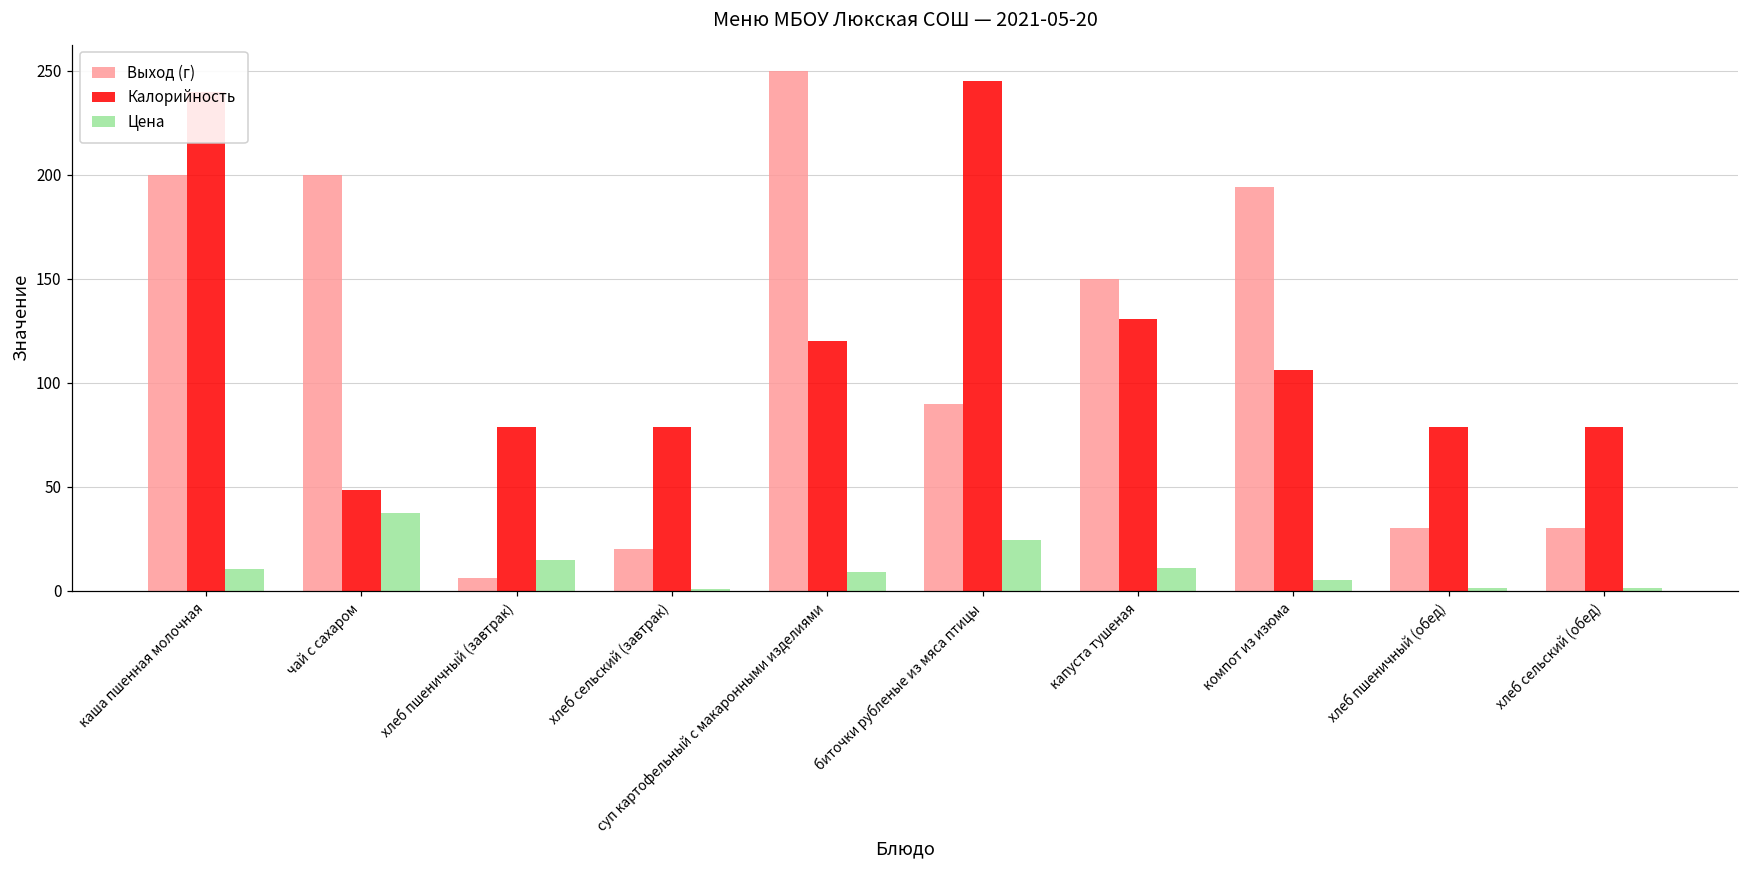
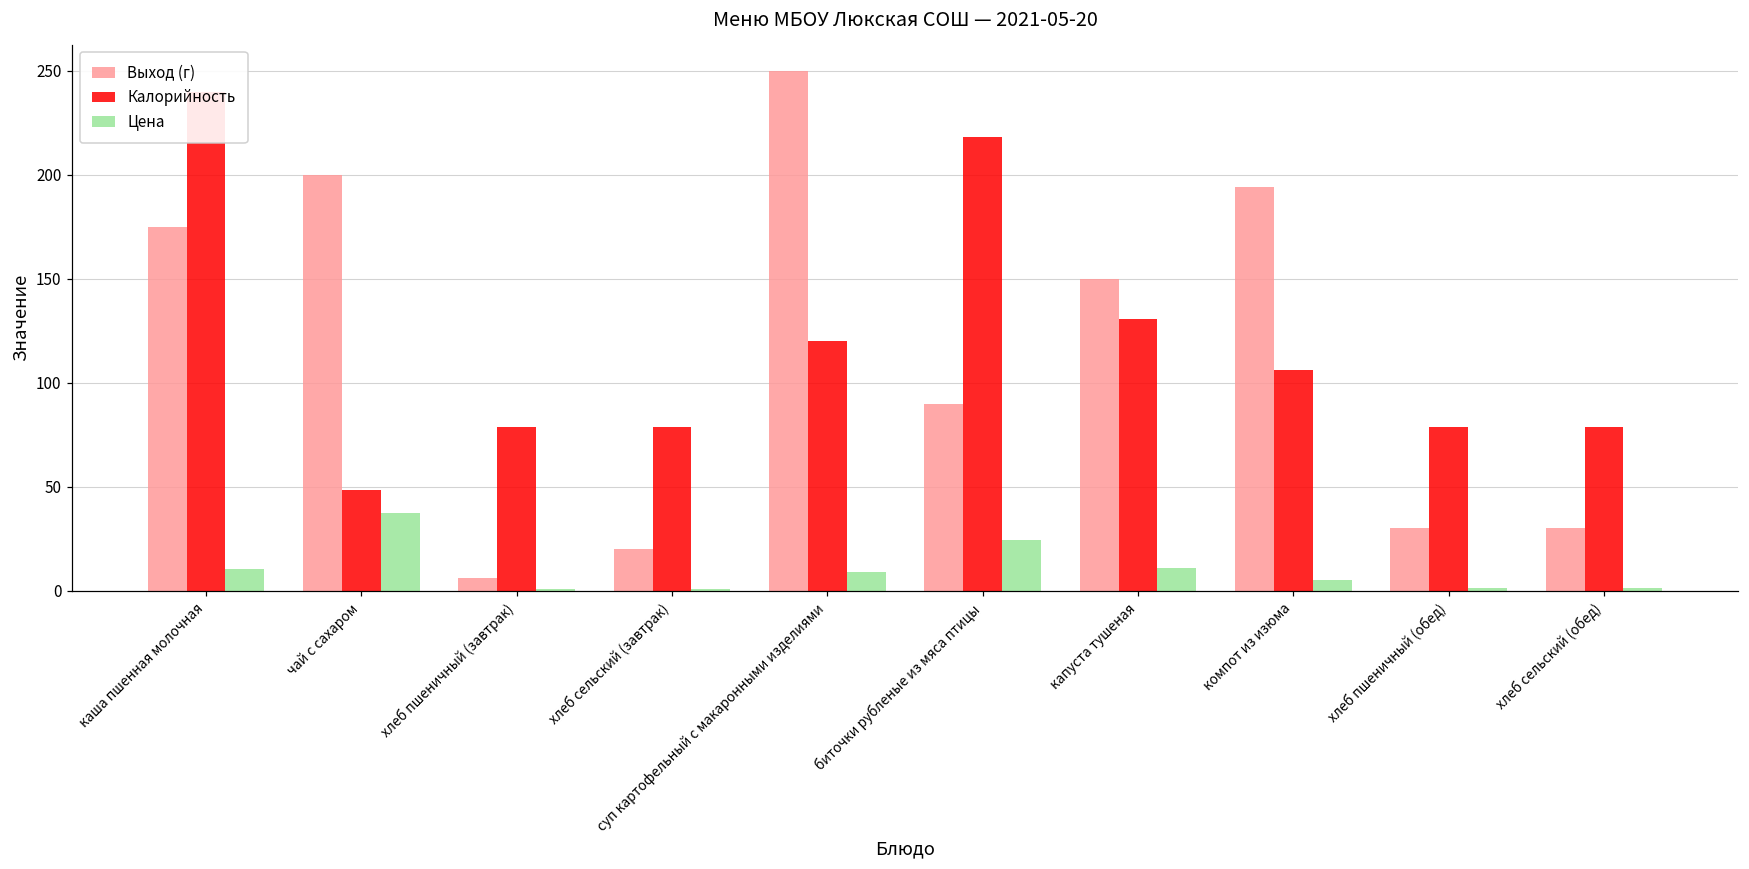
  {
    "Выход (г)": {
-     "каша пшенная молочная": 200,
+     "каша пшенная молочная": 175,
      "чай с сахаром": 200,
      "хлеб пшеничный (завтрак)": 6,
      "хлеб сельский (завтрак)": 20,
      "суп картофельный с макаронными изделиями": 250,
      "биточки рубленые из мяса птицы": 90,
      "капуста тушеная": 150,
      "компот из изюма": 194,
      "хлеб пшеничный (обед)": 30,
      "хлеб сельский (обед)": 30
    },
    "Калорийность": {
      "чай с сахаром": 49,
      "хлеб пшеничный (завтрак)": 79,
      "хлеб сельский (завтрак)": 79,
      "суп картофельный с макаронными изделиями": 120,
-     "биточки рубленые из мяса птицы": 245,
+     "биточки рубленые из мяса птицы": 218,
      "капуста тушеная": 131,
      "компот из изюма": 106,
      "хлеб пшеничный (обед)": 79,
      "хлеб сельский (обед)": 79
    },
    "Цена": {
      "каша пшенная молочная": 11,
      "чай с сахаром": 38,
-     "хлеб пшеничный (завтрак)": 15,
+     "хлеб пшеничный (завтрак)": 1,
      "суп картофельный с макаронными изделиями": 9,
      "биточки рубленые из мяса птицы": 24,
      "капуста тушеная": 11,
      "компот из изюма": 5,
      "хлеб пшеничный (обед)": 1,
      "хлеб сельский (обед)": 1
    }
  }
